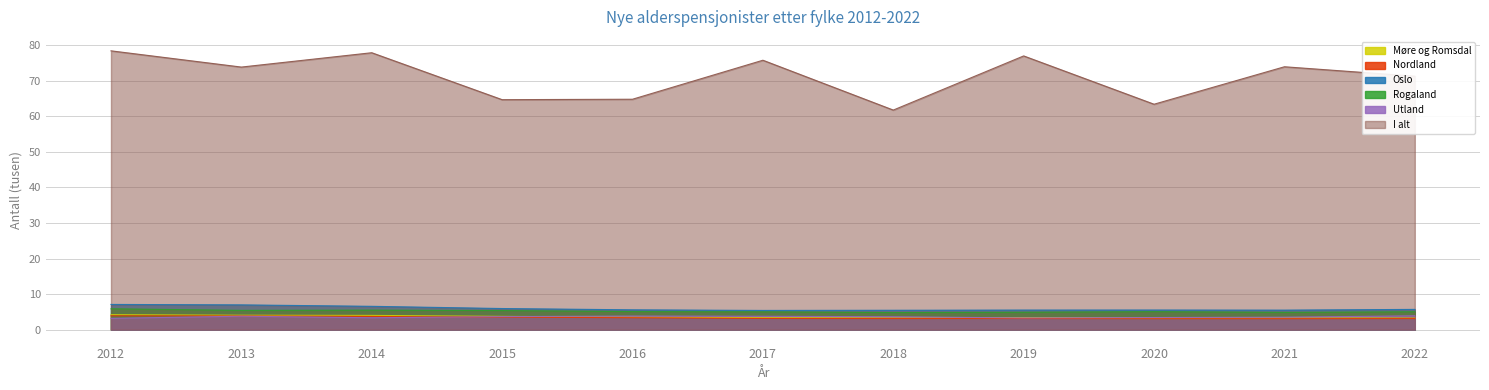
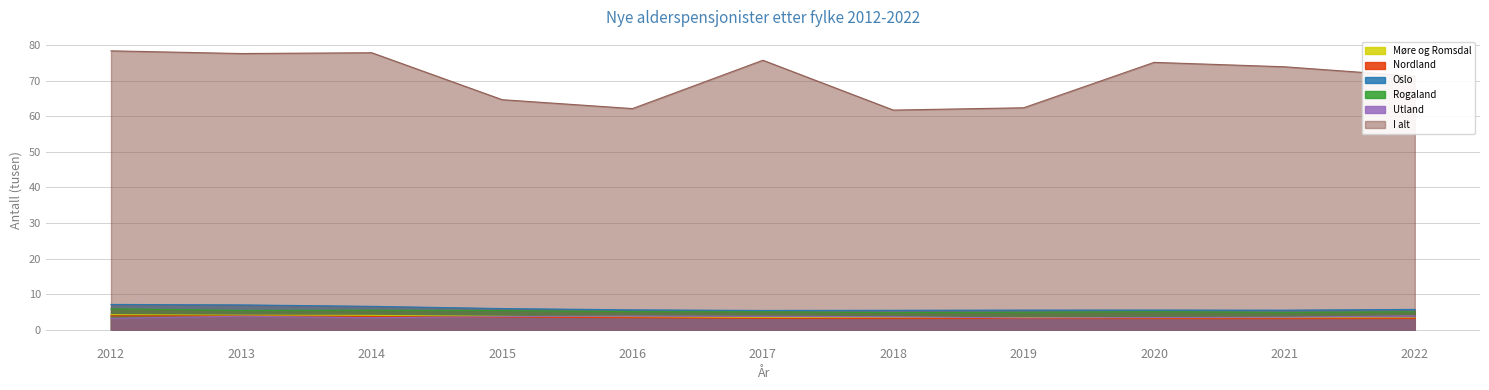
  {
    "Oslo": {
      "2012": 7,
      "2013": 7,
      "2014": 7
    },
    "Rogaland": {
      "2012": 6,
      "2013": 5,
      "2014": 5
    },
    "I alt": {
      "2012": 78,
-     "2013": 74,
+     "2013": 78,
      "2014": 78,
      "2015": 65,
-     "2016": 65,
+     "2016": 62,
      "2017": 76,
      "2018": 62,
-     "2019": 77,
-     "2020": 63,
+     "2019": 62,
+     "2020": 75,
      "2021": 74
    }
  }
